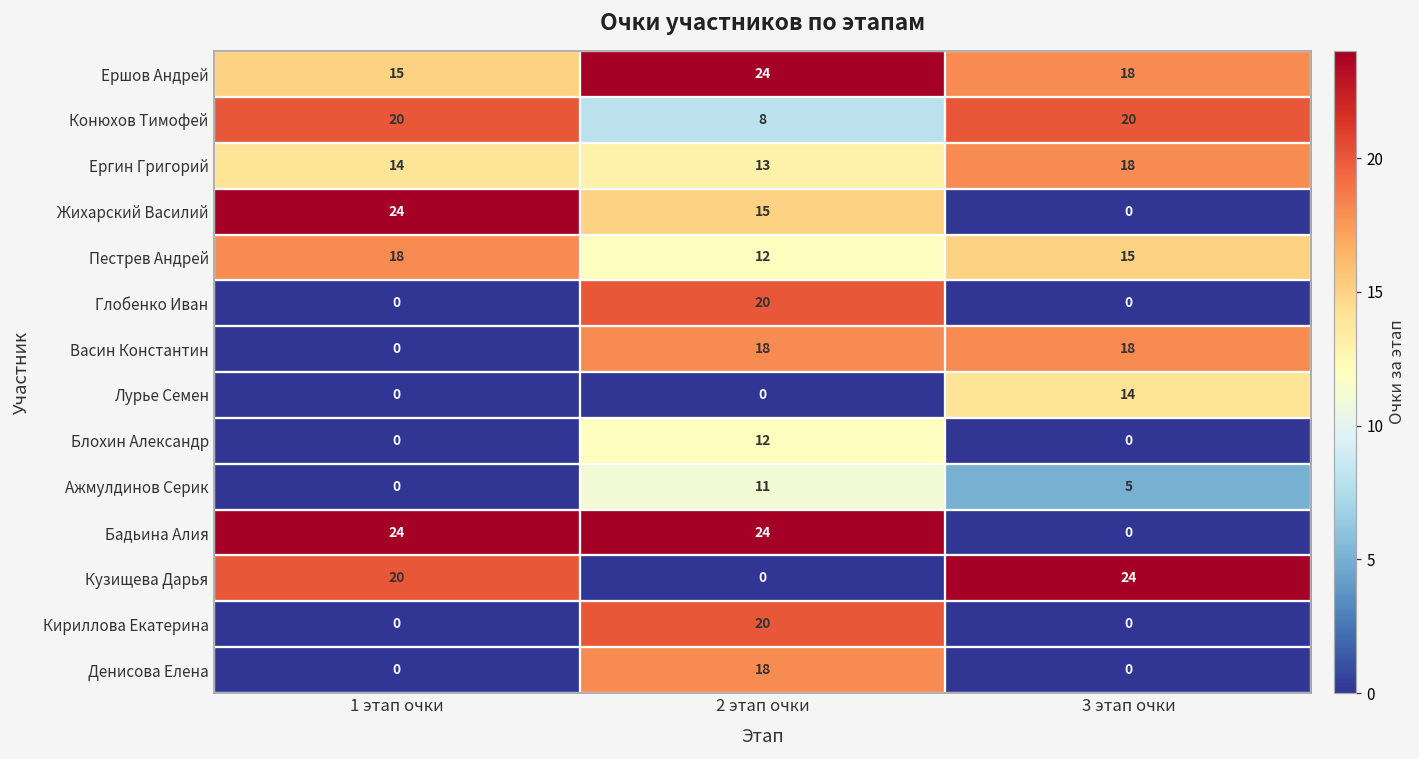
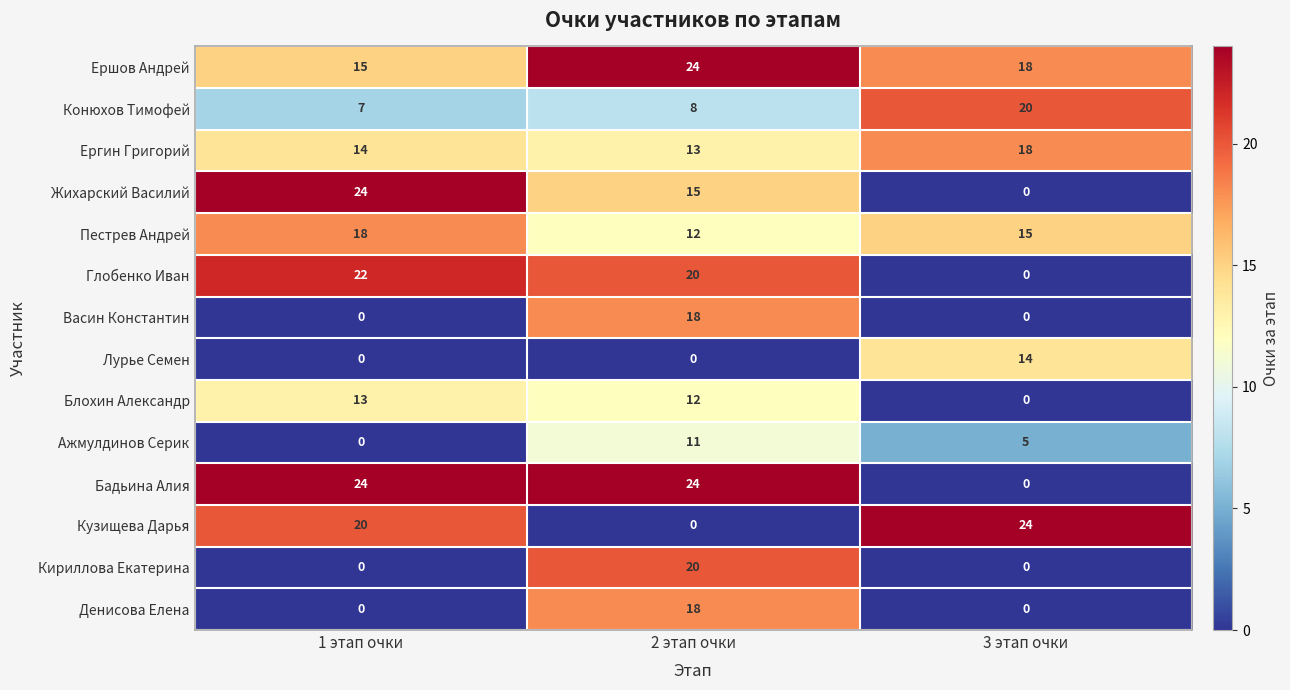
  {
    "Ершов Андрей": {
      "1 этап очки": 15,
      "2 этап очки": 24,
      "3 этап очки": 18
    },
    "Конюхов Тимофей": {
-     "1 этап очки": 20,
+     "1 этап очки": 7,
      "2 этап очки": 8,
      "3 этап очки": 20
    },
    "Ергин Григорий": {
      "1 этап очки": 14,
      "2 этап очки": 13,
      "3 этап очки": 18
    },
    "Жихарский Василий": {
      "1 этап очки": 24,
      "2 этап очки": 15,
      "3 этап очки": 0
    },
    "Пестрев Андрей": {
      "1 этап очки": 18,
      "2 этап очки": 12,
      "3 этап очки": 15
    },
    "Глобенко Иван": {
-     "1 этап очки": 0,
+     "1 этап очки": 22,
      "2 этап очки": 20,
      "3 этап очки": 0
    },
    "Васин Константин": {
      "1 этап очки": 0,
      "2 этап очки": 18,
-     "3 этап очки": 18
+     "3 этап очки": 0
    },
    "Лурье Семен": {
      "1 этап очки": 0,
      "2 этап очки": 0,
      "3 этап очки": 14
    },
    "Блохин Александр": {
-     "1 этап очки": 0,
+     "1 этап очки": 13,
      "2 этап очки": 12,
      "3 этап очки": 0
    },
    "Ажмулдинов Серик": {
      "1 этап очки": 0,
      "2 этап очки": 11,
      "3 этап очки": 5
    },
    "Бадьина Алия": {
      "1 этап очки": 24,
      "2 этап очки": 24,
      "3 этап очки": 0
    },
    "Кузищева Дарья": {
      "1 этап очки": 20,
      "2 этап очки": 0,
      "3 этап очки": 24
    },
    "Кириллова Екатерина": {
      "1 этап очки": 0,
      "2 этап очки": 20,
      "3 этап очки": 0
    },
    "Денисова Елена": {
      "1 этап очки": 0,
      "2 этап очки": 18,
      "3 этап очки": 0
    }
  }
